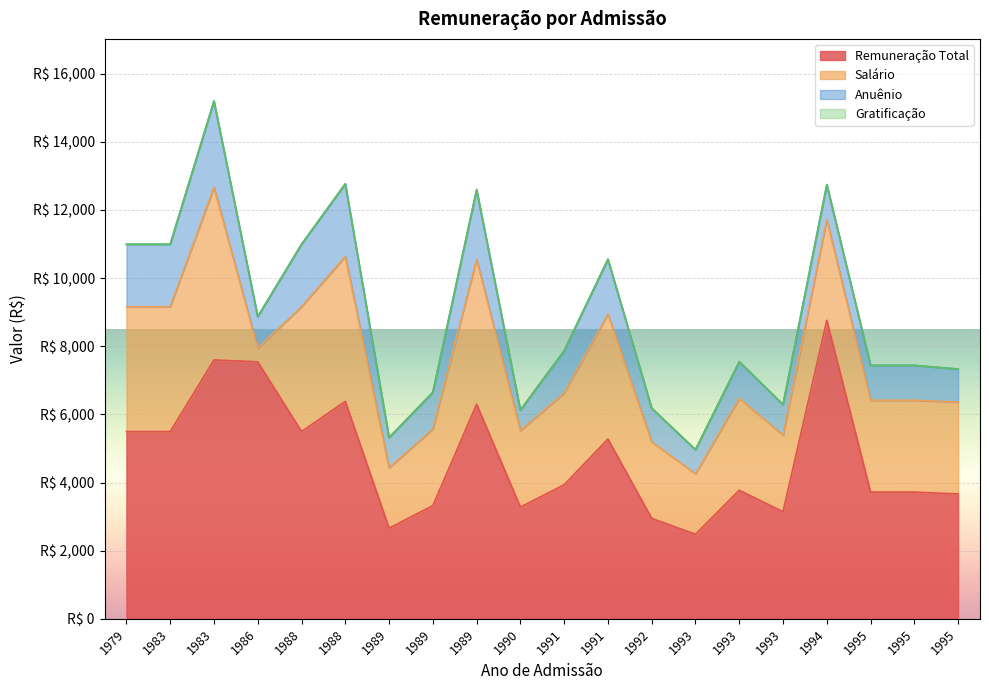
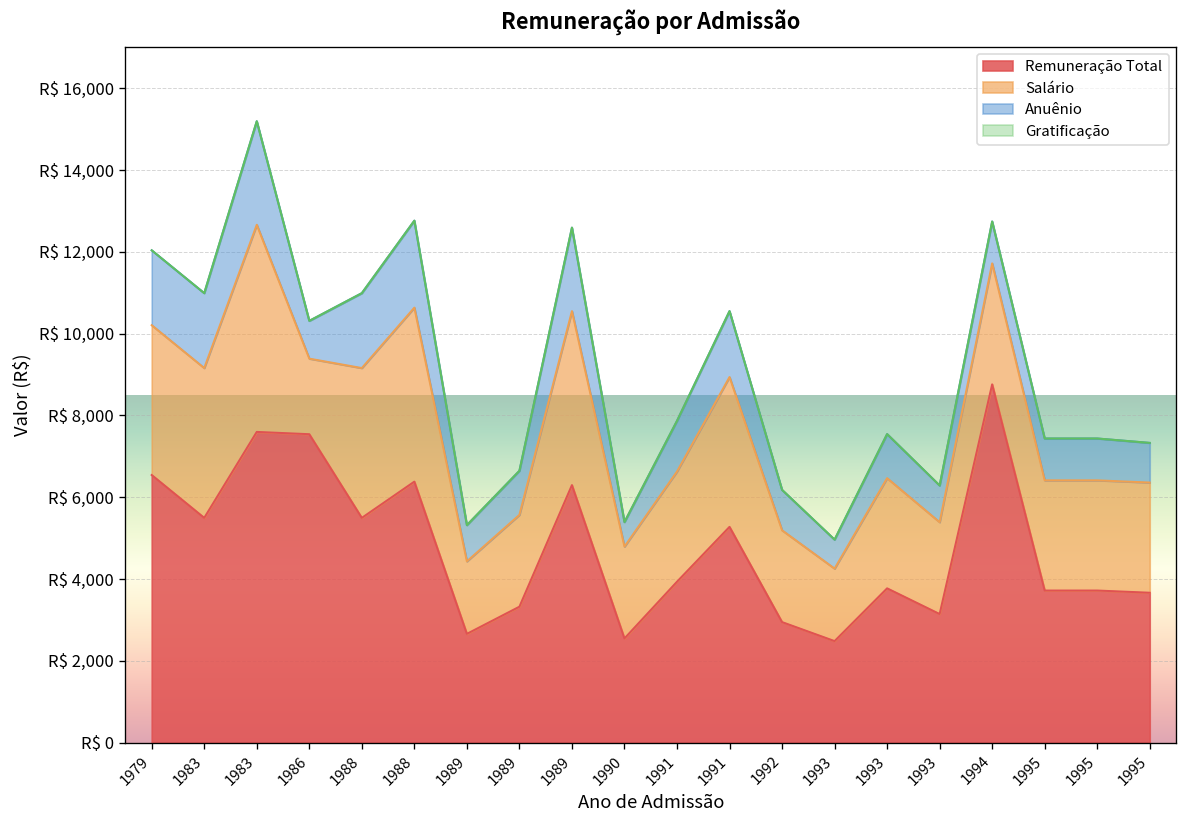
  {
    "Remuneração Total": {
-     "1979": "R$ 5,500",
+     "1979": "R$ 6,500",
      "1986": "R$ 7,500",
-     "1990": "R$ 3,300",
+     "1990": "R$ 2,500",
      "1992": "R$ 2,900",
      "1994": "R$ 8,800"
    },
    "Salário": {
      "1979": "R$ 3,700",
-     "1986": "R$ 400",
+     "1986": "R$ 1,800",
      "1990": "R$ 2,200",
      "1992": "R$ 2,200",
      "1994": "R$ 3,000"
    }
  }
